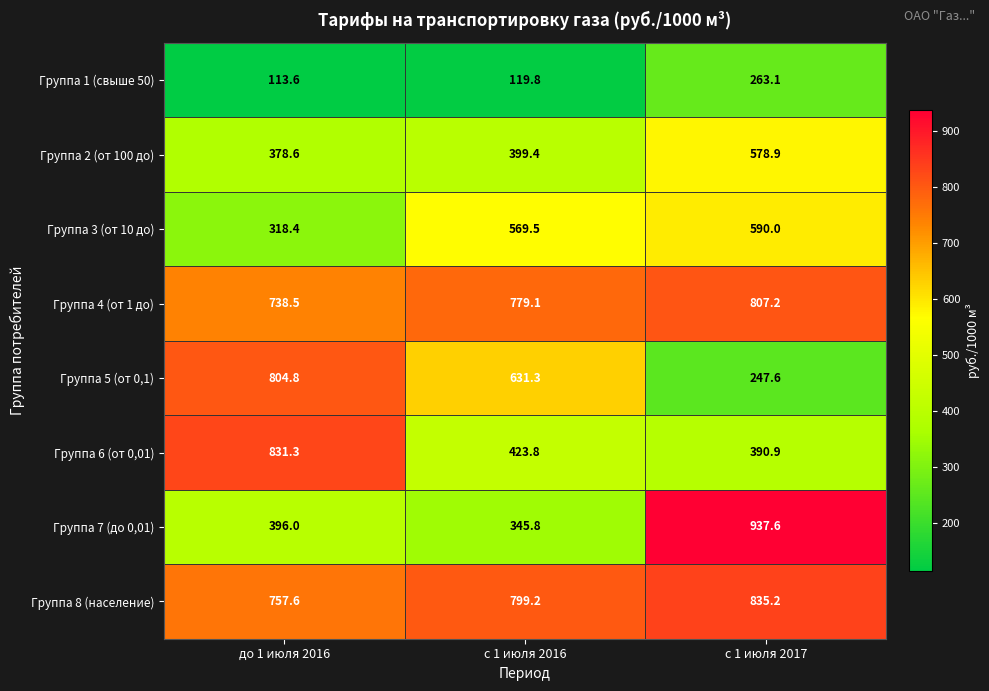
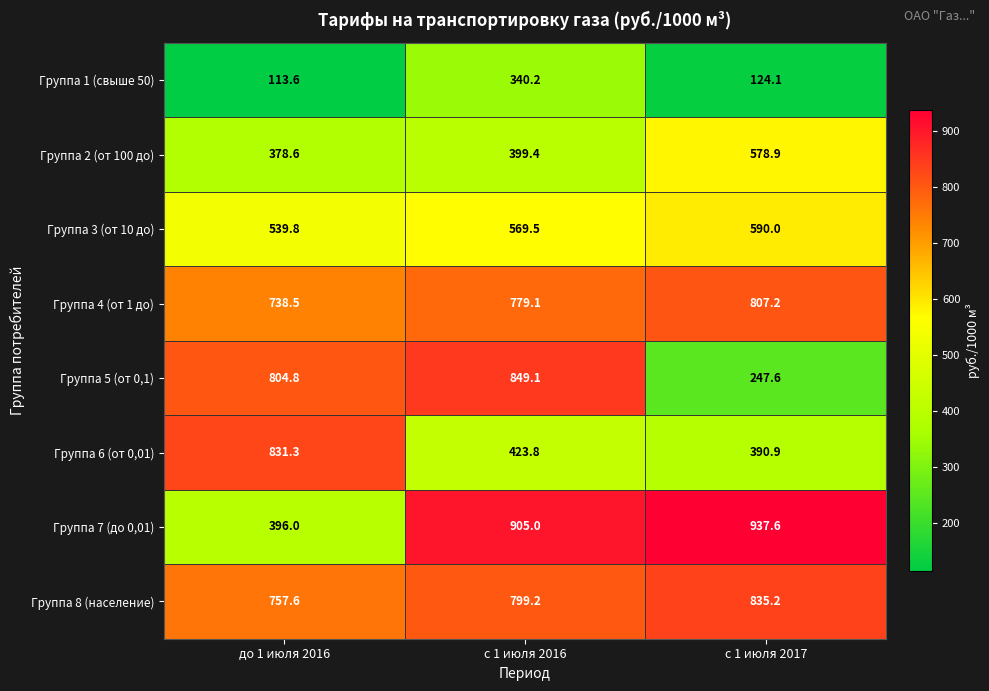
  {
    "Группа 1 (свыше 50)": {
      "до 1 июля 2016": 113.6,
-     "с 1 июля 2016": 119.8,
-     "с 1 июля 2017": 263.1
+     "с 1 июля 2016": 340.2,
+     "с 1 июля 2017": 124.1
    },
    "Группа 2 (от 100 до)": {
      "до 1 июля 2016": 378.6,
      "с 1 июля 2016": 399.4,
      "с 1 июля 2017": 578.9
    },
    "Группа 3 (от 10 до)": {
-     "до 1 июля 2016": 318.4,
+     "до 1 июля 2016": 539.8,
      "с 1 июля 2016": 569.5,
      "с 1 июля 2017": 590.0
    },
    "Группа 4 (от 1 до)": {
      "до 1 июля 2016": 738.5,
      "с 1 июля 2016": 779.1,
      "с 1 июля 2017": 807.2
    },
    "Группа 5 (от 0,1)": {
      "до 1 июля 2016": 804.8,
-     "с 1 июля 2016": 631.3,
+     "с 1 июля 2016": 849.1,
      "с 1 июля 2017": 247.6
    },
    "Группа 6 (от 0,01)": {
      "до 1 июля 2016": 831.3,
      "с 1 июля 2016": 423.8,
      "с 1 июля 2017": 390.9
    },
    "Группа 7 (до 0,01)": {
      "до 1 июля 2016": 396.0,
-     "с 1 июля 2016": 345.8,
+     "с 1 июля 2016": 905.0,
      "с 1 июля 2017": 937.6
    },
    "Группа 8 (население)": {
      "до 1 июля 2016": 757.6,
      "с 1 июля 2016": 799.2,
      "с 1 июля 2017": 835.2
    }
  }
